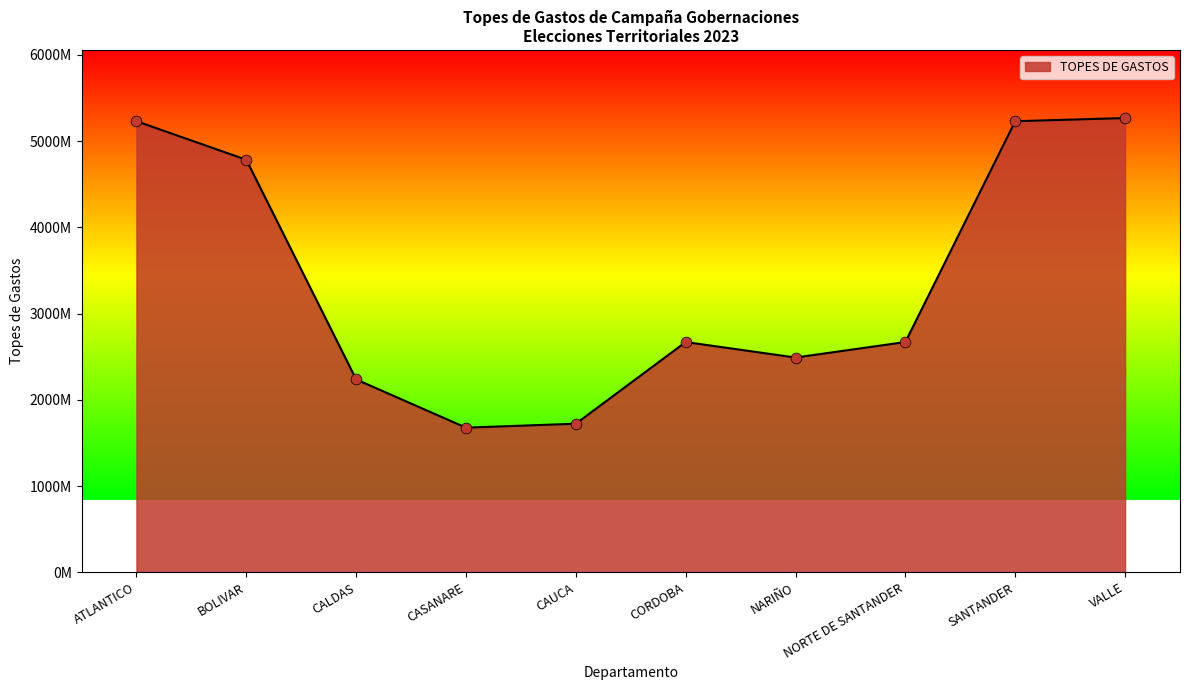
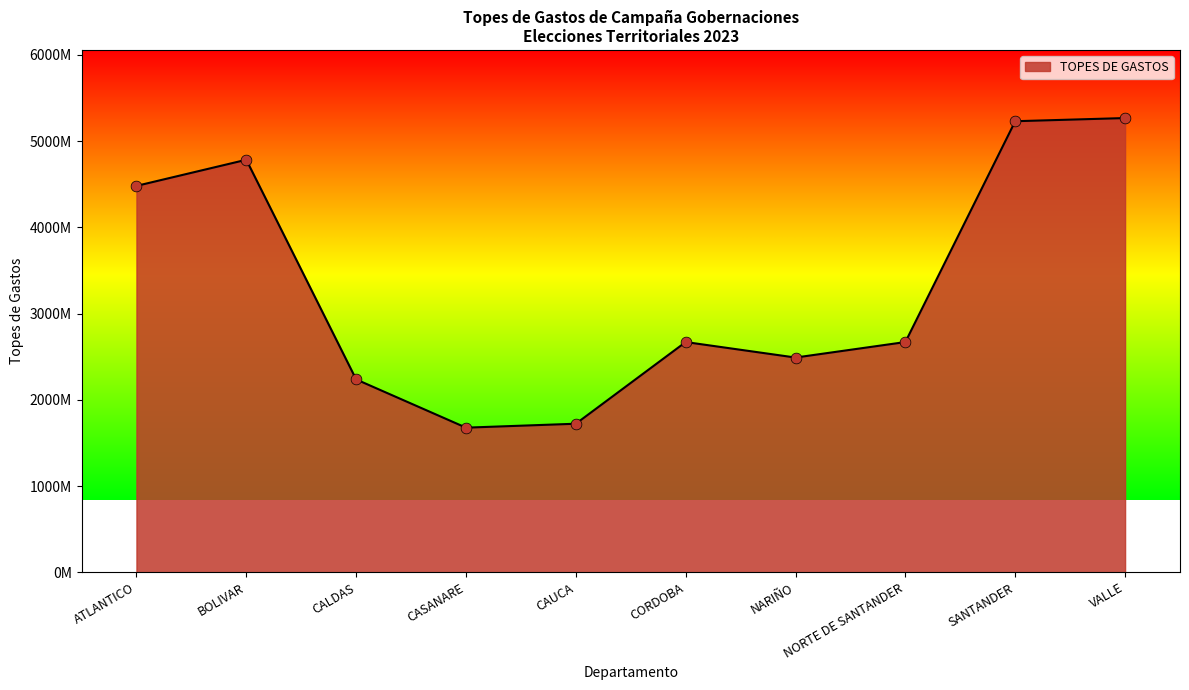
  {
-   "ATLANTICO": 5200000000,
+   "ATLANTICO": 4500000000,
    "BOLIVAR": 4800000000,
    "CALDAS": 2200000000,
    "CASANARE": 1700000000,
    "CAUCA": 1700000000,
    "CORDOBA": 2700000000,
    "NARIÑO": 2500000000,
    "NORTE DE SANTANDER": 2700000000,
    "SANTANDER": 5200000000,
    "VALLE": 5300000000
  }
